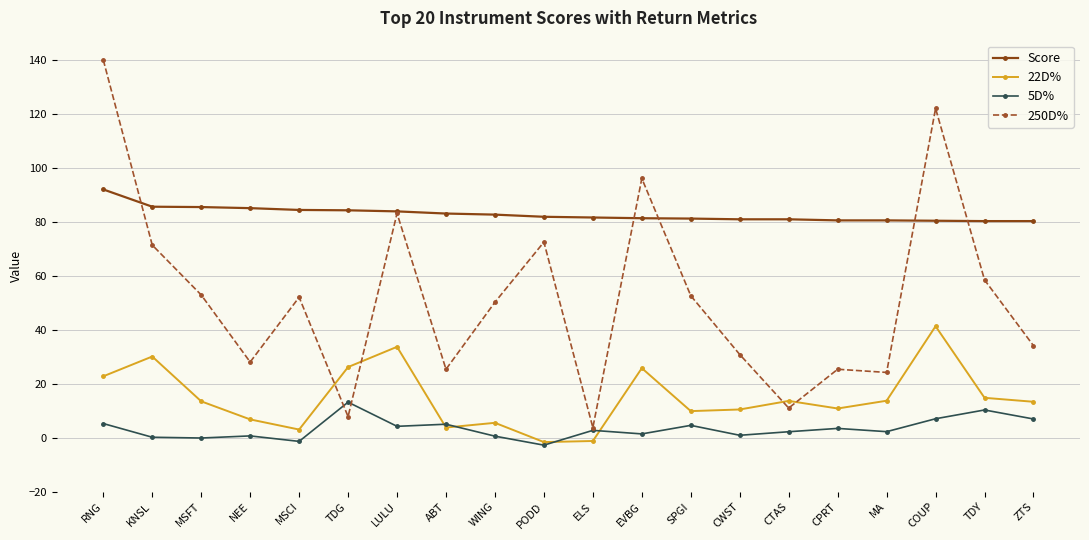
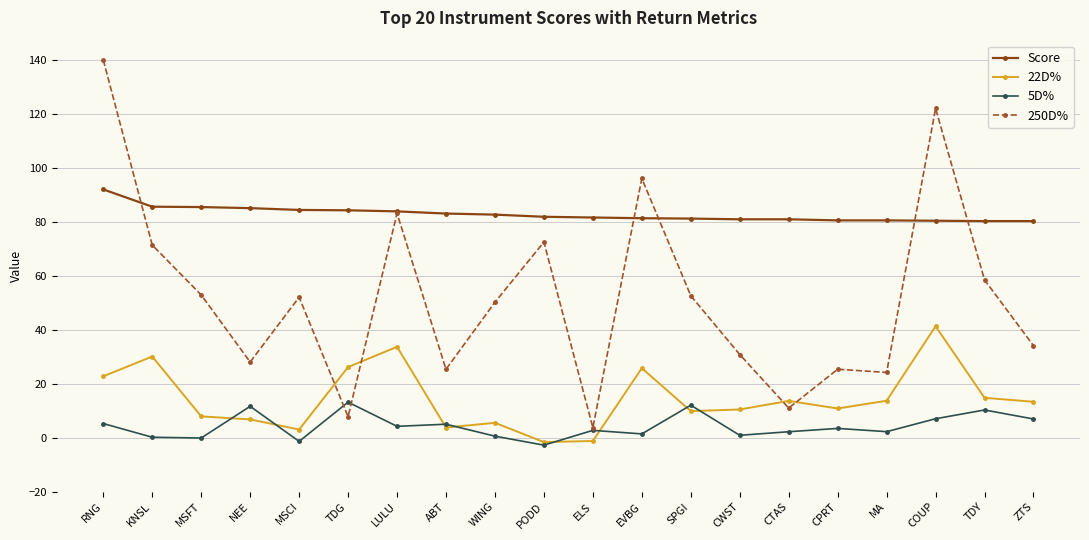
  {
    "22D%": {
      "RNG": 23,
      "KNSL": 30,
-     "MSFT": 13,
+     "MSFT": 8,
      "NEE": 7,
      "MSCI": 3,
      "TDG": 26,
      "LULU": 34,
      "ABT": 4,
      "WING": 6,
      "PODD": -2,
      "ELS": -1,
      "EVBG": 26,
      "SPGI": 10,
      "CWST": 10,
      "CTAS": 14,
      "CPRT": 11,
      "MA": 14,
      "COUP": 41,
      "TDY": 15,
      "ZTS": 13
    },
    "5D%": {
      "RNG": 5,
      "KNSL": 0,
      "MSFT": 0,
-     "NEE": 1,
+     "NEE": 12,
      "MSCI": -1,
      "TDG": 13,
      "LULU": 4,
      "ABT": 5,
      "WING": 1,
      "PODD": -3,
      "ELS": 3,
      "EVBG": 1,
-     "SPGI": 5,
+     "SPGI": 12,
      "CWST": 1,
      "CTAS": 2,
      "CPRT": 3,
      "MA": 2,
      "COUP": 7,
      "TDY": 10,
      "ZTS": 7
    }
  }
